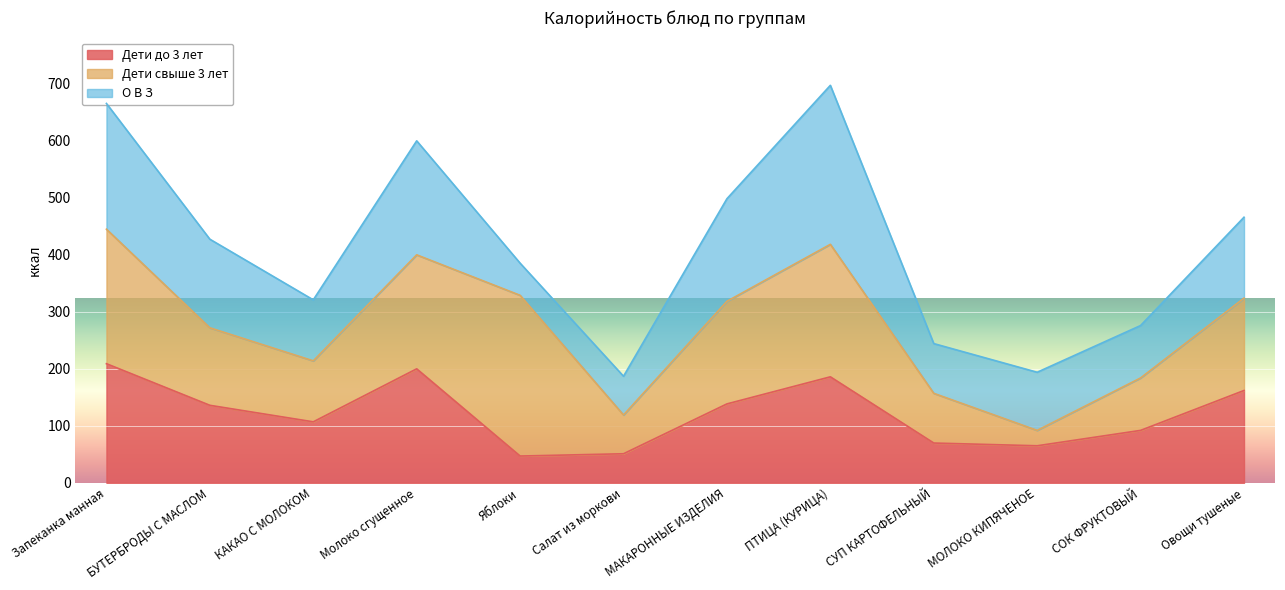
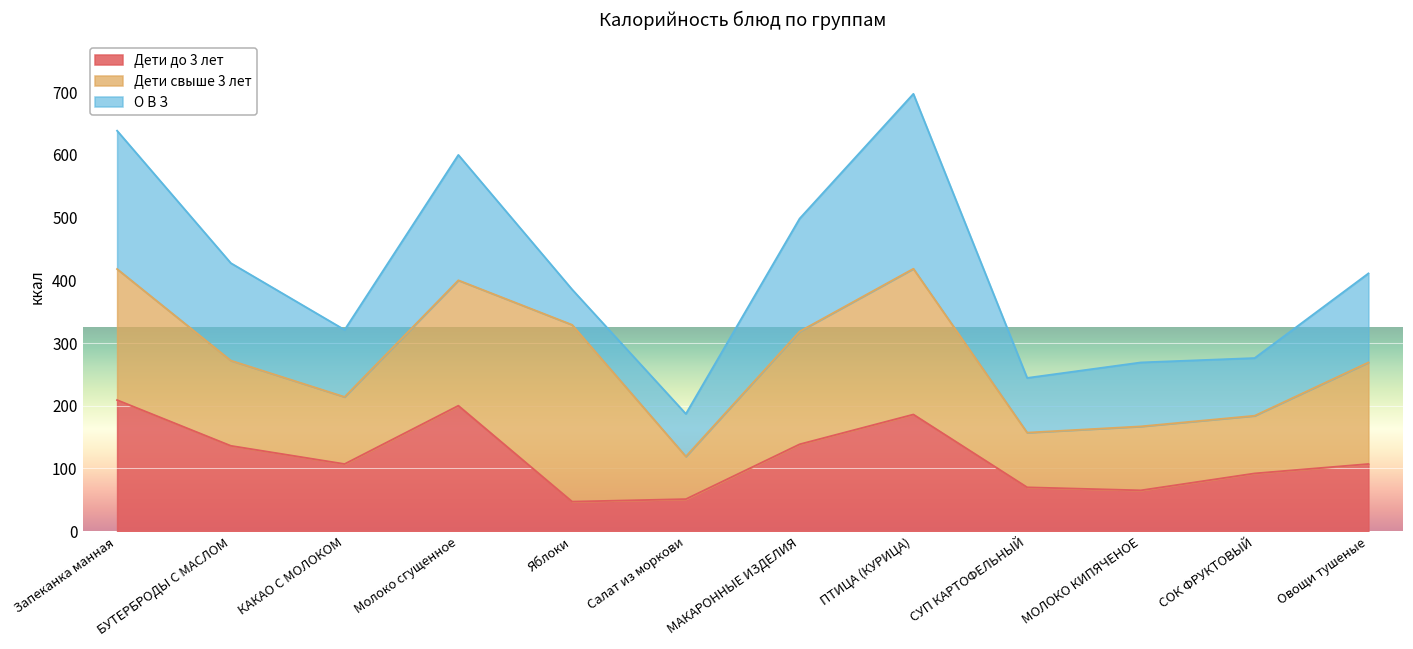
  {
    "Дети до 3 лет": {
      "Запеканка манная": 210,
      "БУТЕРБРОДЫ С МАСЛОМ": 140,
      "КАКАО С МОЛОКОМ": 110,
      "Молоко сгущенное": 200,
      "Яблоки": 50,
      "Салат из моркови": 50,
      "МАКАРОННЫЕ ИЗДЕЛИЯ": 140,
      "ПТИЦА (КУРИЦА)": 190,
      "СУП КАРТОФЕЛЬНЫЙ": 70,
      "МОЛОКО КИПЯЧЕНОЕ": 70,
      "СОК ФРУКТОВЫЙ": 90,
-     "Овощи тушеные": 160
+     "Овощи тушеные": 110
    },
    "Дети свыше 3 лет": {
-     "Запеканка манная": 240,
+     "Запеканка манная": 210,
      "БУТЕРБРОДЫ С МАСЛОМ": 140,
      "КАКАО С МОЛОКОМ": 110,
      "Молоко сгущенное": 200,
      "Яблоки": 280,
      "Салат из моркови": 70,
      "МАКАРОННЫЕ ИЗДЕЛИЯ": 180,
      "ПТИЦА (КУРИЦА)": 230,
      "СУП КАРТОФЕЛЬНЫЙ": 90,
-     "МОЛОКО КИПЯЧЕНОЕ": 30,
+     "МОЛОКО КИПЯЧЕНОЕ": 100,
      "СОК ФРУКТОВЫЙ": 90,
      "Овощи тушеные": 160
    },
    "О В З": {
      "БУТЕРБРОДЫ С МАСЛОМ": 160,
      "КАКАО С МОЛОКОМ": 110,
      "Молоко сгущенное": 200,
      "Яблоки": 60,
      "Салат из моркови": 70,
      "МАКАРОННЫЕ ИЗДЕЛИЯ": 180,
      "ПТИЦА (КУРИЦА)": 280,
      "СУП КАРТОФЕЛЬНЫЙ": 90,
      "МОЛОКО КИПЯЧЕНОЕ": 100,
      "СОК ФРУКТОВЫЙ": 90,
      "Овощи тушеные": 140
    }
  }
